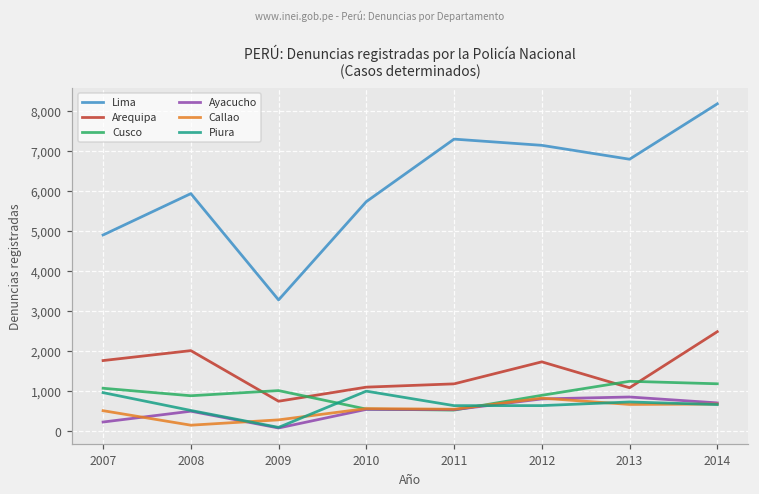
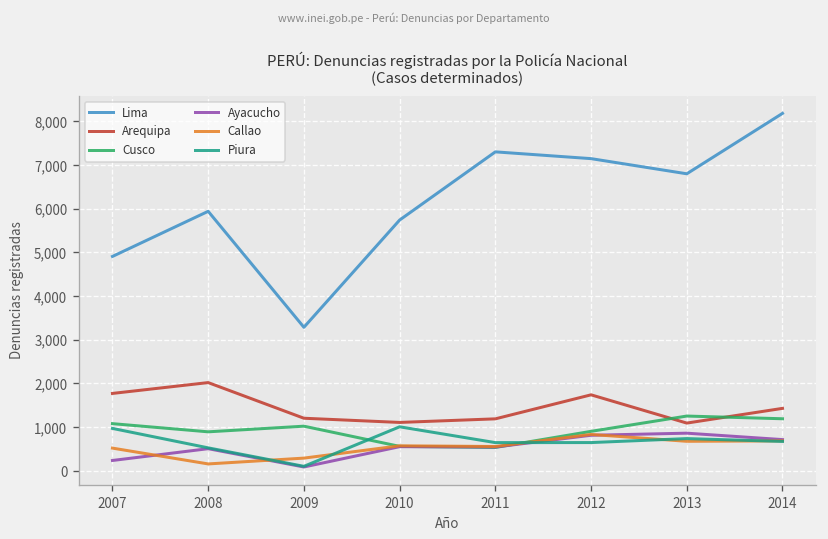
  {
    "Lima": {
      "2007": "4,900",
      "2008": "5,900",
      "2009": "3,300",
      "2010": "5,700",
      "2011": "7,300",
      "2012": "7,100",
      "2013": "6,800",
      "2014": "8,200"
    },
    "Arequipa": {
      "2007": "1,800",
      "2008": "2,000",
-     "2009": "800",
+     "2009": "1,200",
      "2010": "1,100",
      "2011": "1,200",
      "2012": "1,700",
      "2013": "1,100",
-     "2014": "2,500"
+     "2014": "1,400"
    },
    "Ayacucho": {
      "2007": "200",
      "2013": "900"
    },
    "Callao": {
      "2007": "500",
      "2008": "200",
      "2009": "300"
    }
  }
